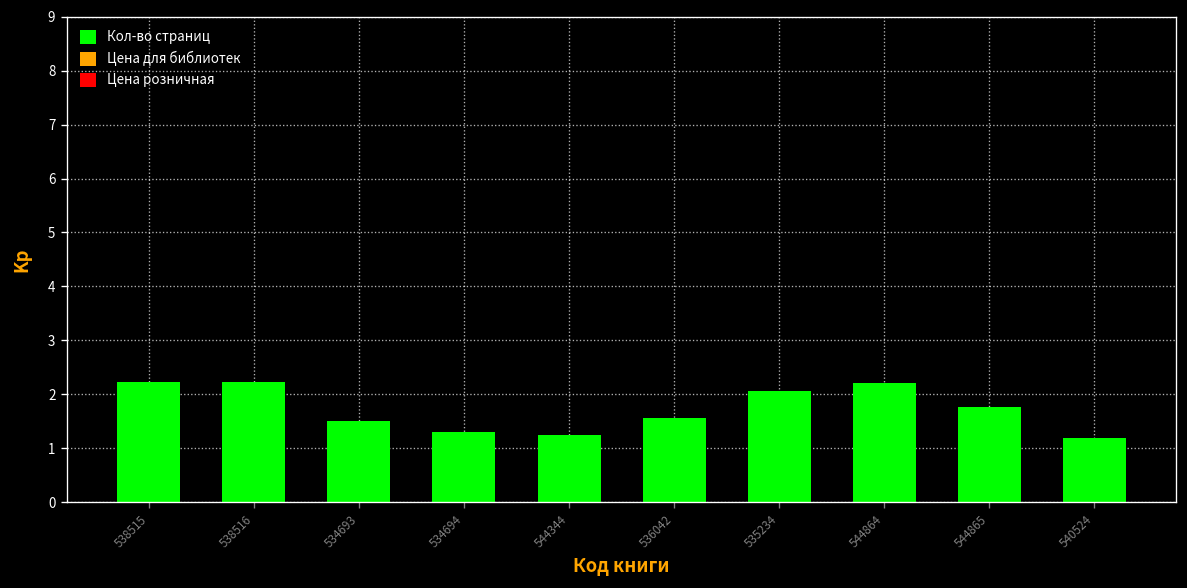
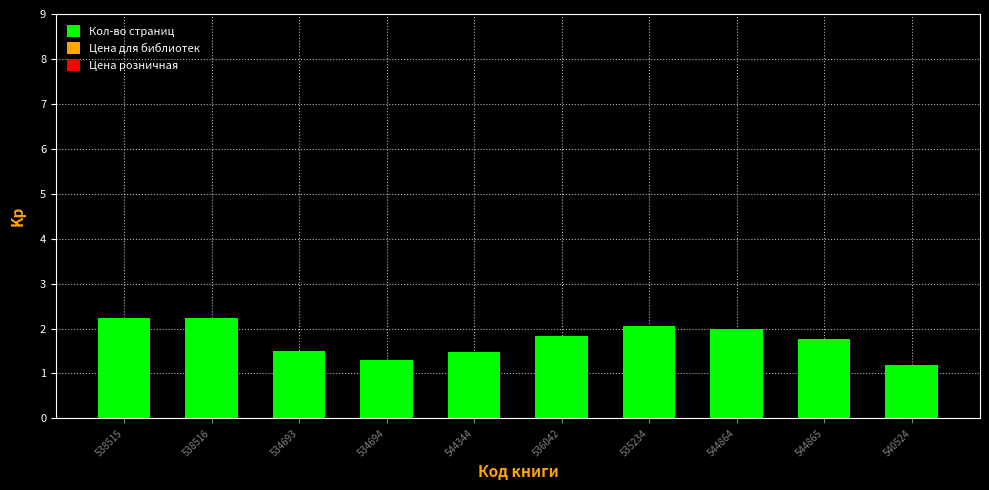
  {
    "538515": 2.2,
    "538516": 2.2,
    "534693": 1.5,
    "534694": 1.3,
-   "544344": 1.2,
-   "536042": 1.6,
+   "544344": 1.5,
+   "536042": 1.8,
    "535234": 2.1,
-   "544864": 2.2,
+   "544864": 2.0,
    "544865": 1.8,
    "540524": 1.2
  }
